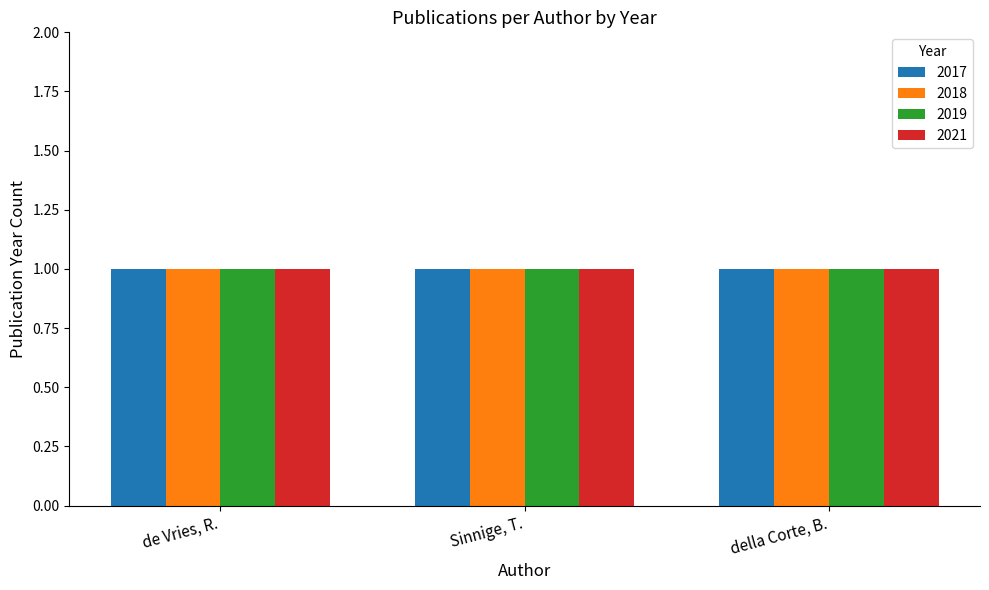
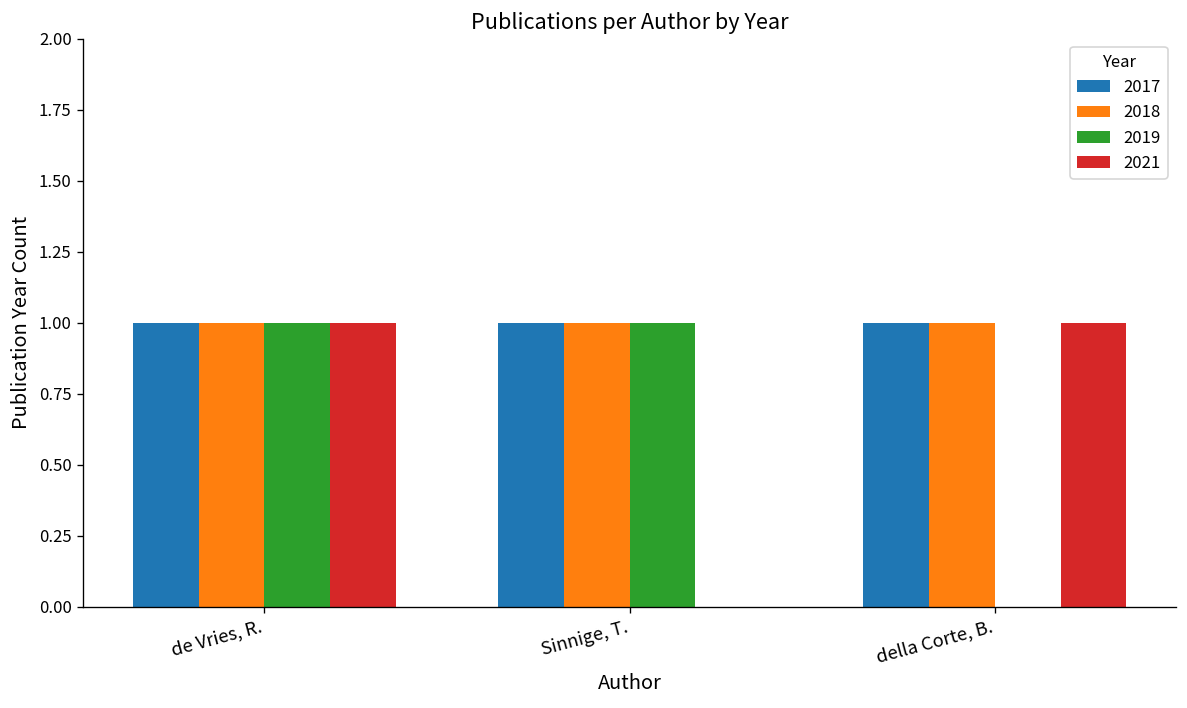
  {
    "2017": {
      "de Vries, R.": 1,
      "Sinnige, T.": 1,
      "della Corte, B.": 1
    },
    "2018": {
      "de Vries, R.": 1,
      "Sinnige, T.": 1,
      "della Corte, B.": 1
    },
    "2019": {
      "de Vries, R.": 1,
      "Sinnige, T.": 1,
-     "della Corte, B.": 1
+     "della Corte, B.": 0
    },
    "2021": {
      "de Vries, R.": 1,
-     "Sinnige, T.": 1,
+     "Sinnige, T.": 0,
      "della Corte, B.": 1
    }
  }
